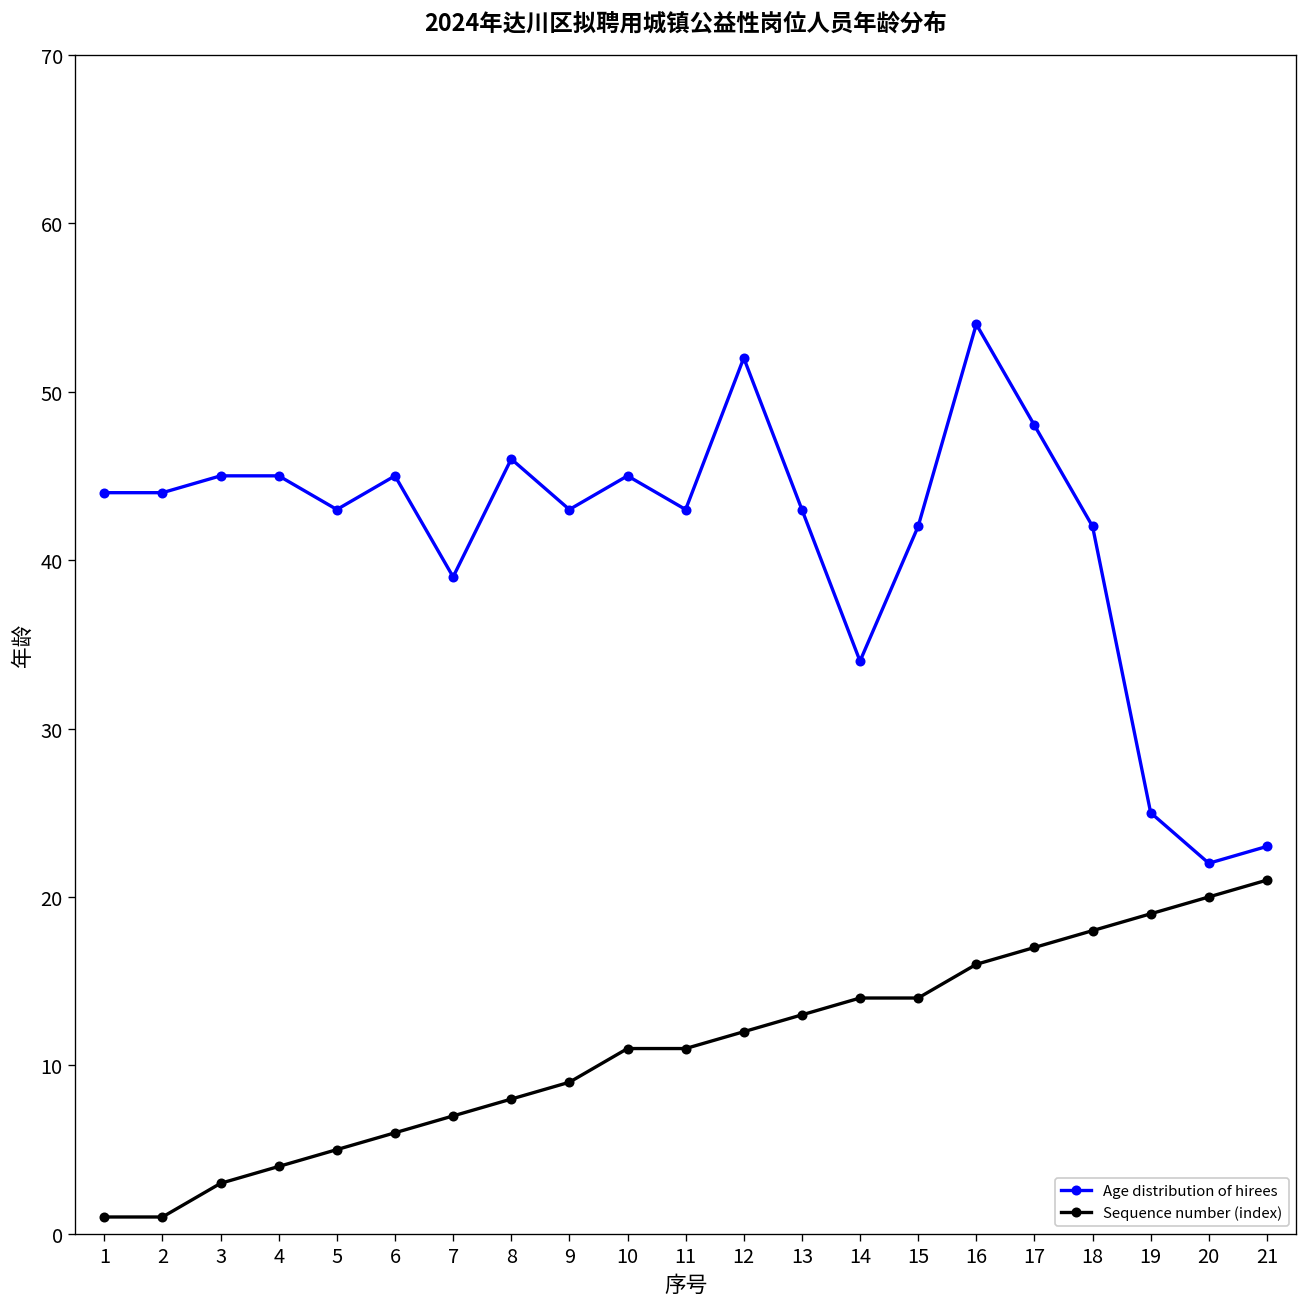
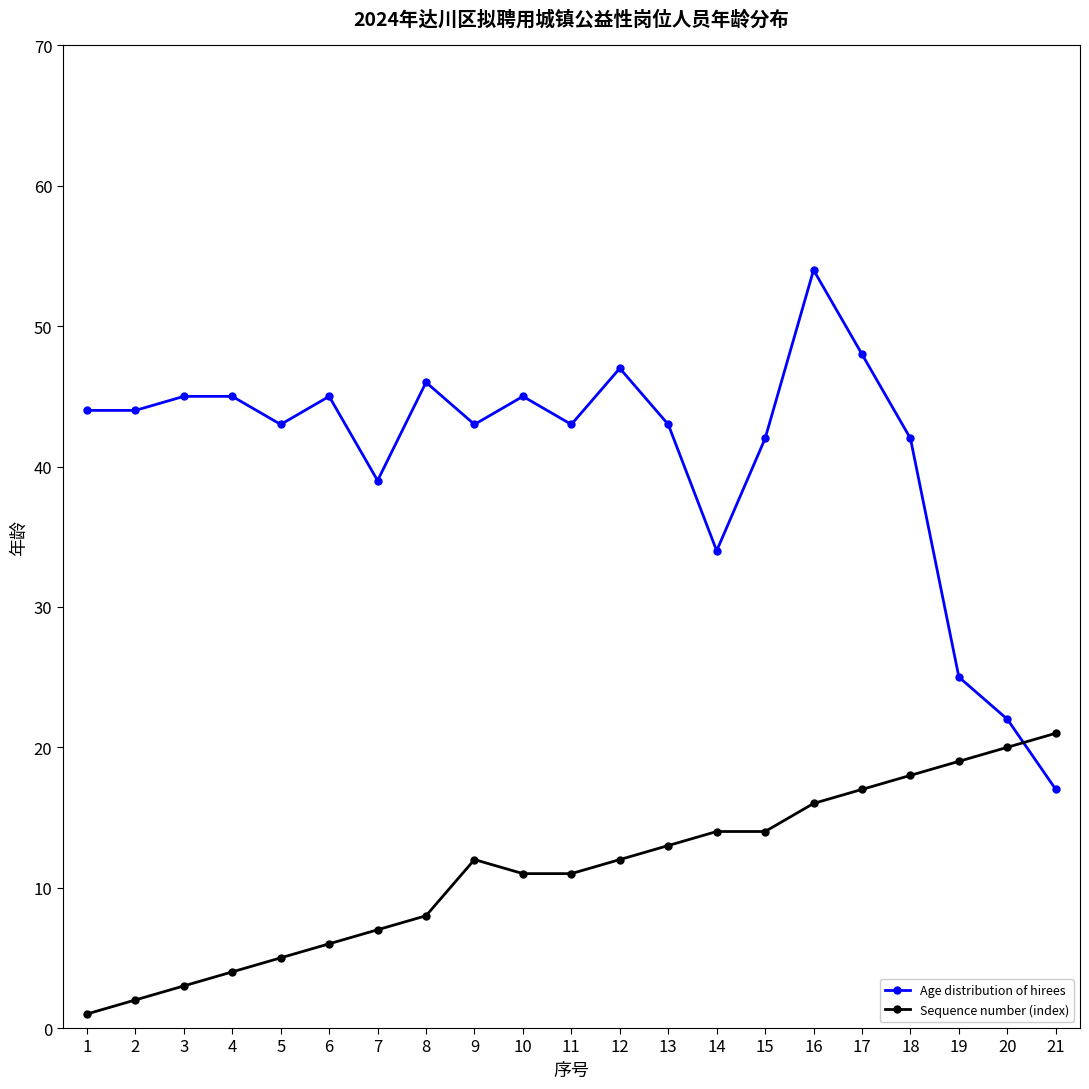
  {
    "Age distribution of hirees": {
      "1": 44,
      "2": 44,
      "3": 45,
      "4": 45,
      "5": 43,
      "6": 45,
      "7": 39,
      "8": 46,
      "9": 43,
      "10": 45,
      "11": 43,
-     "12": 52,
+     "12": 47,
      "13": 43,
      "14": 34,
      "15": 42,
      "16": 54,
      "17": 48,
      "18": 42,
      "19": 25,
      "20": 22,
-     "21": 23
+     "21": 17
    },
    "Sequence number (index)": {
      "1": 1,
-     "2": 1,
+     "2": 2,
      "3": 3,
      "4": 4,
      "5": 5,
      "6": 6,
      "7": 7,
      "8": 8,
-     "9": 9,
+     "9": 12,
      "10": 11,
      "11": 11,
      "12": 12,
      "13": 13,
      "14": 14,
      "15": 14,
      "16": 16,
      "17": 17,
      "18": 18,
      "19": 19,
      "20": 20,
      "21": 21
    }
  }
